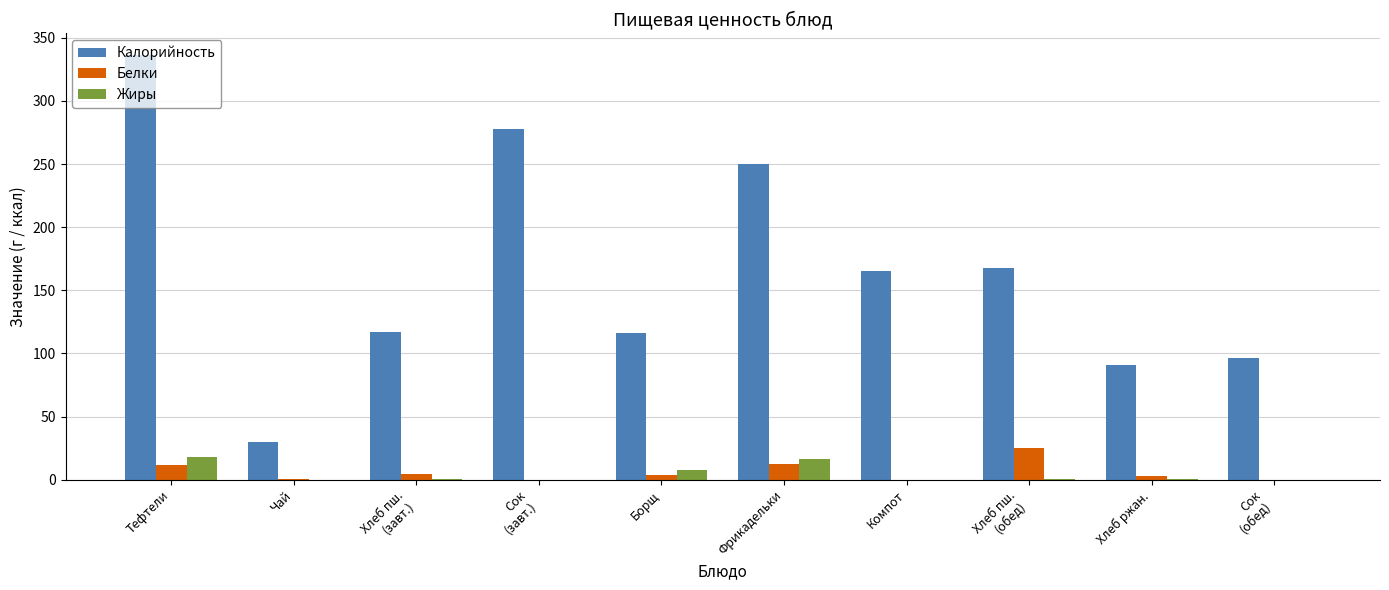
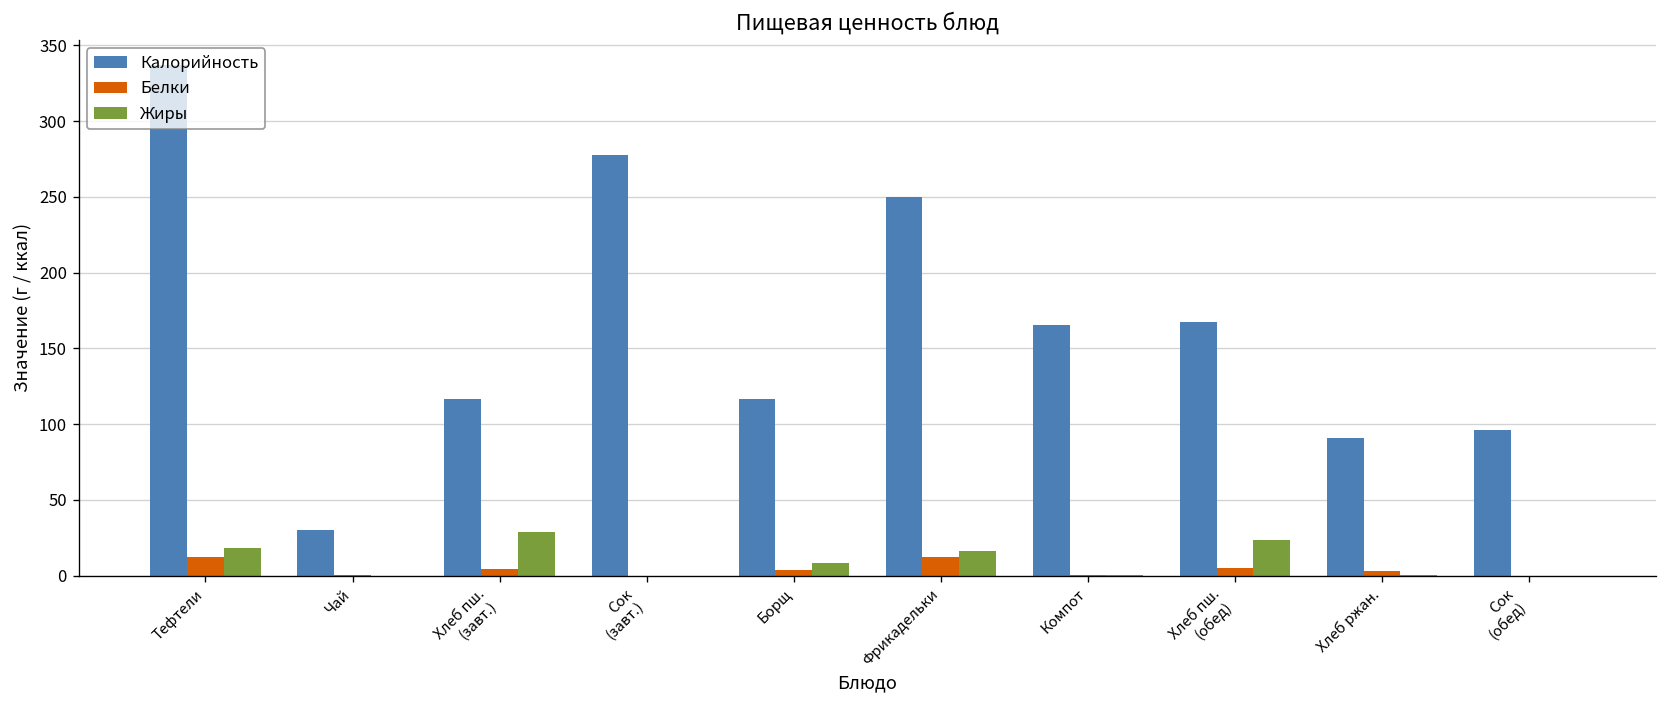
  {
    "Калорийность": {
      "Чай": 30,
      "Хлеб пш. (завт.)": 117,
      "Сок (завт.)": 278,
      "Борщ": 116,
      "Фрикадельки": 250,
      "Компот": 166,
      "Хлеб пш. (обед)": 168,
      "Хлеб ржан.": 91,
      "Сок (обед)": 96
    },
    "Белки": {
      "Тефтели": 12,
      "Хлеб пш. (завт.)": 4,
      "Сок (завт.)": 0,
      "Борщ": 4,
      "Фрикадельки": 12,
-     "Хлеб пш. (обед)": 25,
+     "Хлеб пш. (обед)": 5,
      "Хлеб ржан.": 3,
      "Сок (обед)": 0
    },
    "Жиры": {
      "Тефтели": 18,
-     "Хлеб пш. (завт.)": 1,
+     "Хлеб пш. (завт.)": 29,
      "Сок (завт.)": 0,
      "Борщ": 8,
      "Фрикадельки": 16,
-     "Хлеб пш. (обед)": 1,
+     "Хлеб пш. (обед)": 24,
      "Сок (обед)": 0
    }
  }
